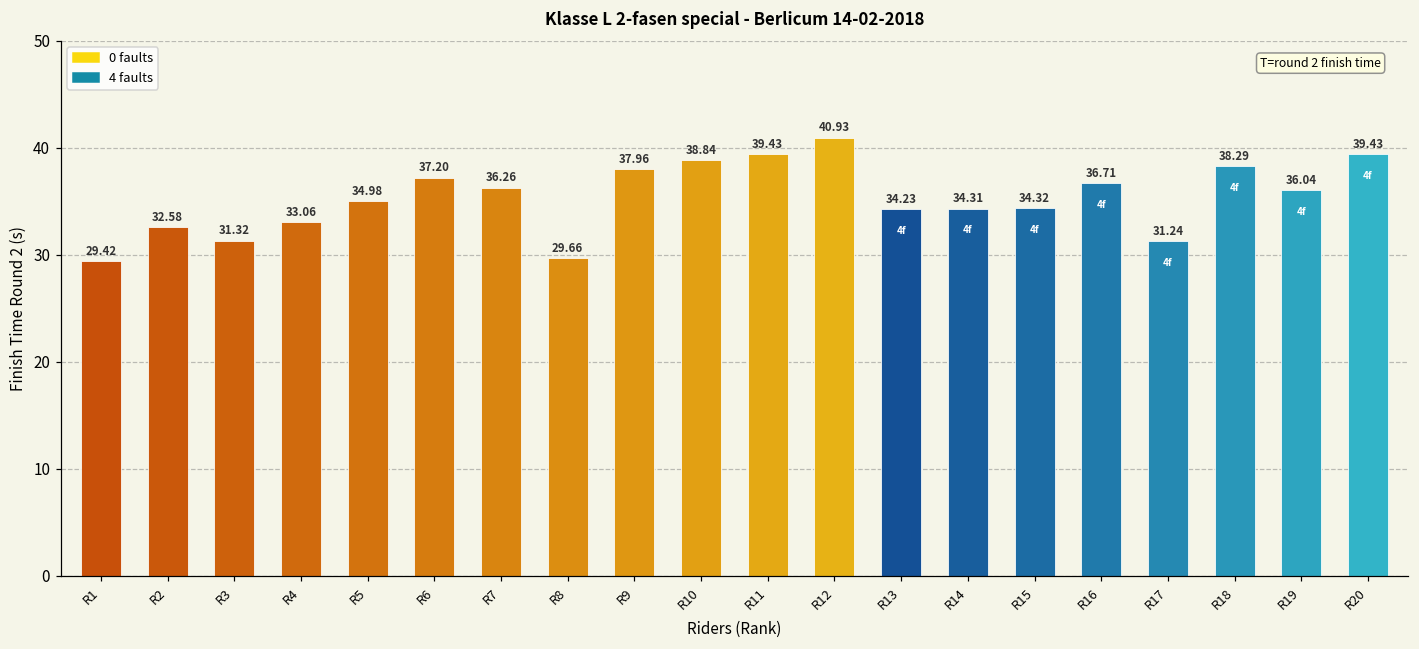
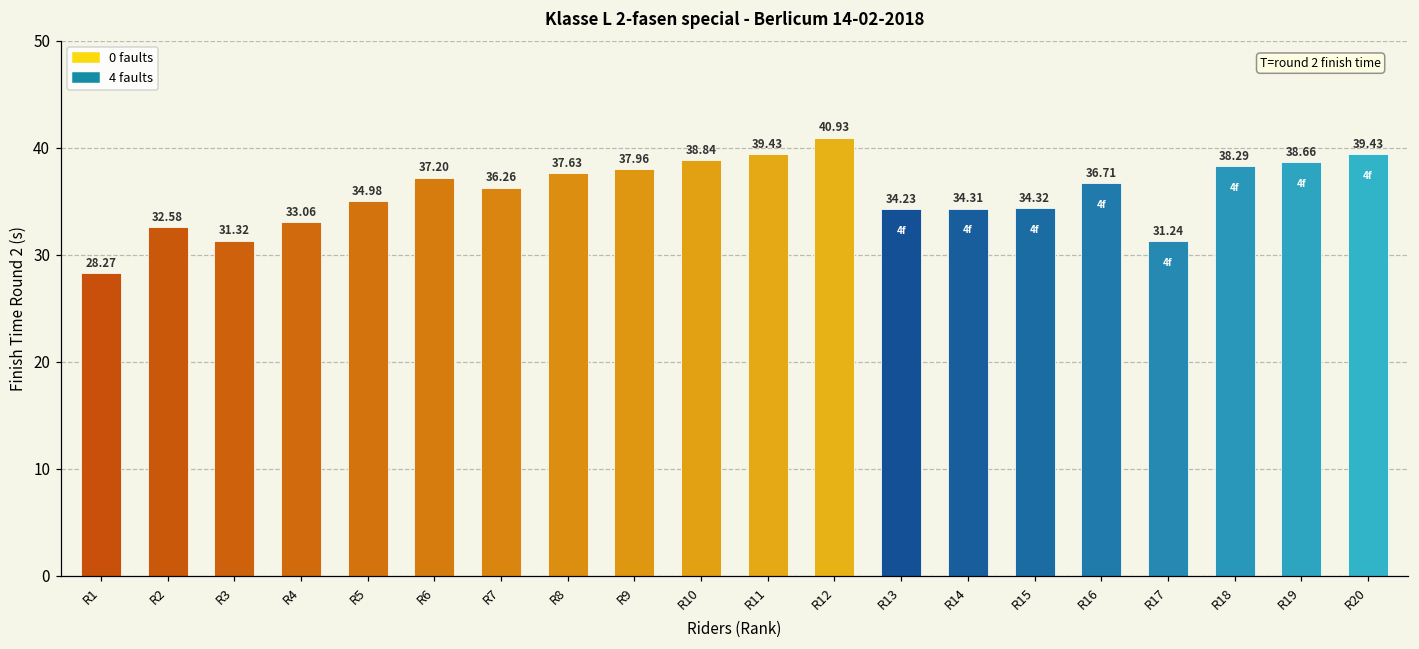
  {
-   "R1": 29.42,
+   "R1": 28.27,
    "R2": 32.58,
    "R3": 31.32,
    "R4": 33.06,
    "R5": 34.98,
    "R6": 37.20,
    "R7": 36.26,
-   "R8": 29.66,
+   "R8": 37.63,
    "R9": 37.96,
    "R10": 38.84,
    "R11": 39.43,
    "R12": 40.93,
    "R13": 34.23,
    "R14": 34.31,
    "R15": 34.32,
    "R16": 36.71,
    "R17": 31.24,
    "R18": 38.29,
-   "R19": 36.04,
+   "R19": 38.66,
    "R20": 39.43
  }
